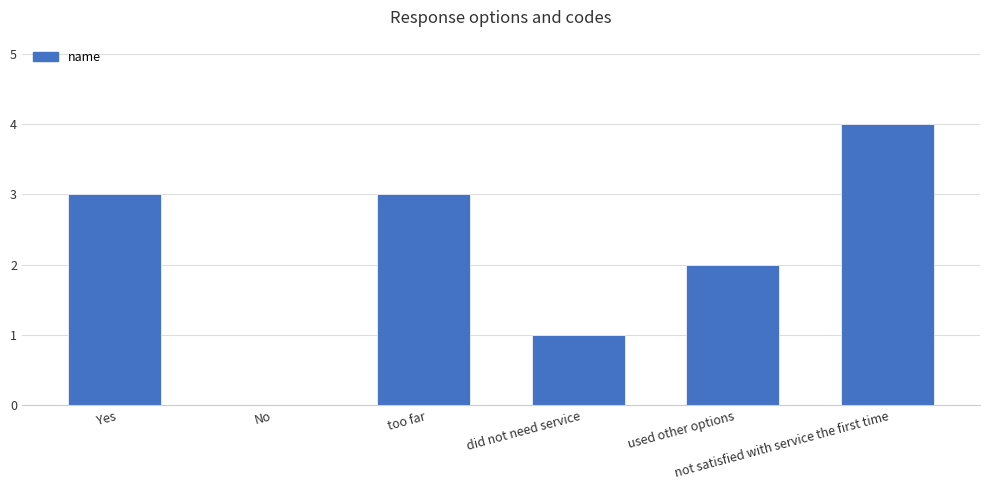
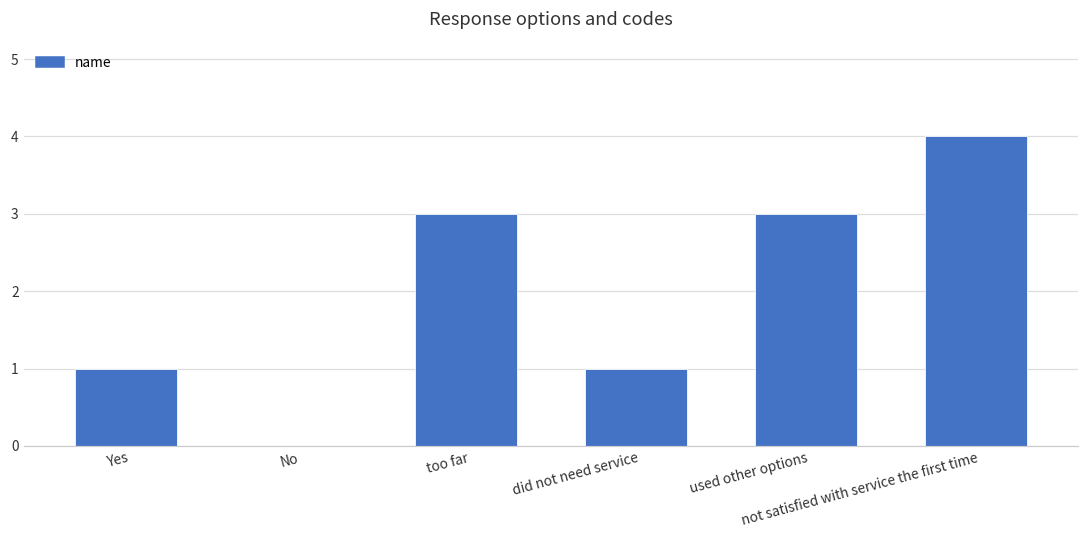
  {
-   "Yes": 3,
+   "Yes": 1,
    "No": 0,
    "too far": 3,
    "did not need service": 1,
-   "used other options": 2,
+   "used other options": 3,
    "not satisfied with service the first time": 4
  }
